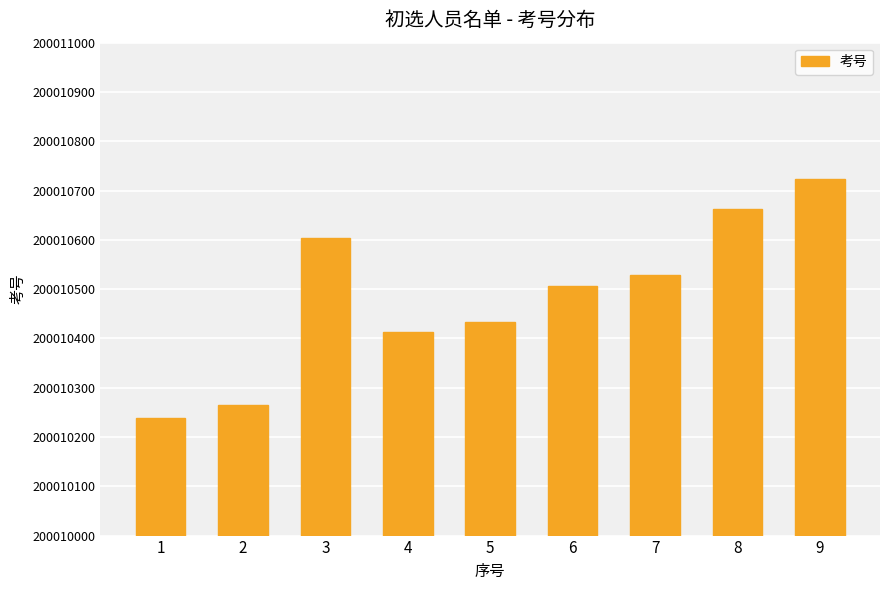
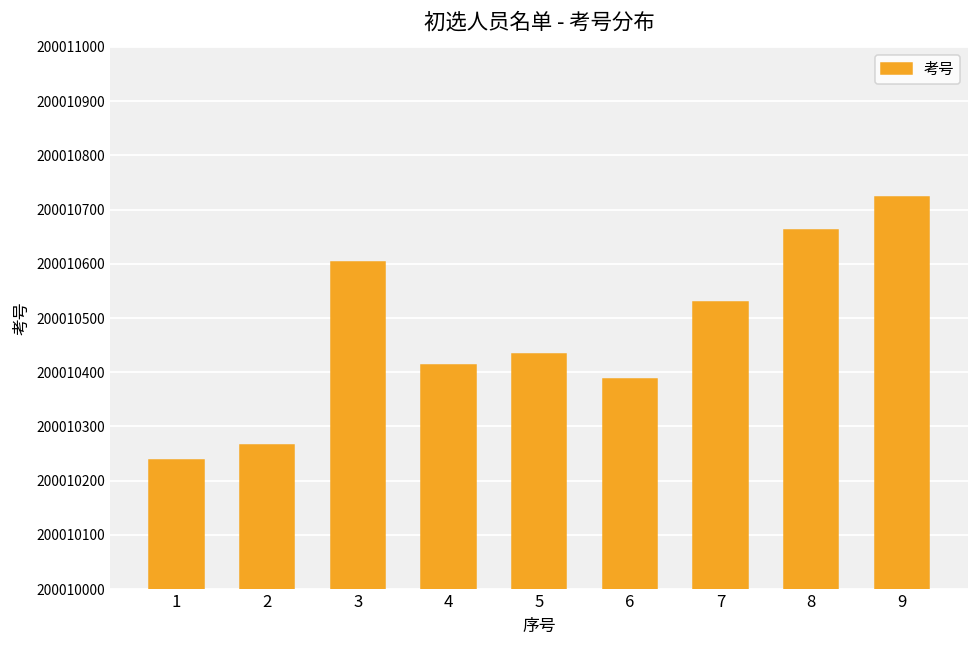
  {
    "1": 200010240,
    "2": 200010270,
    "3": 200010600,
    "4": 200010410,
    "5": 200010430,
-   "6": 200010510,
+   "6": 200010390,
    "7": 200010530,
    "8": 200010660,
    "9": 200010720
  }
